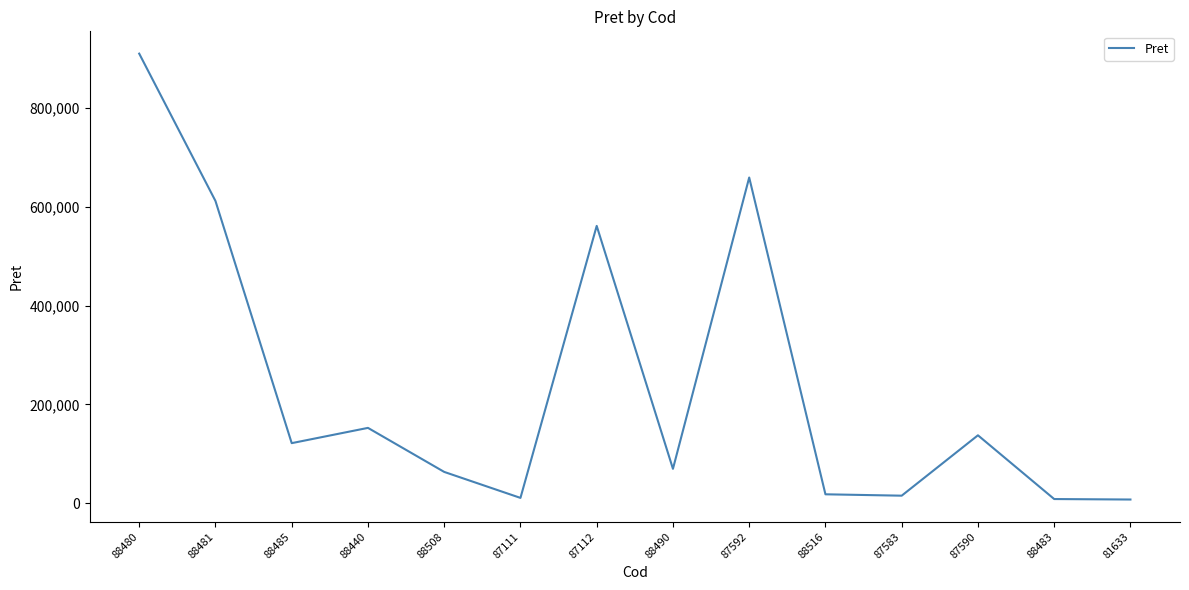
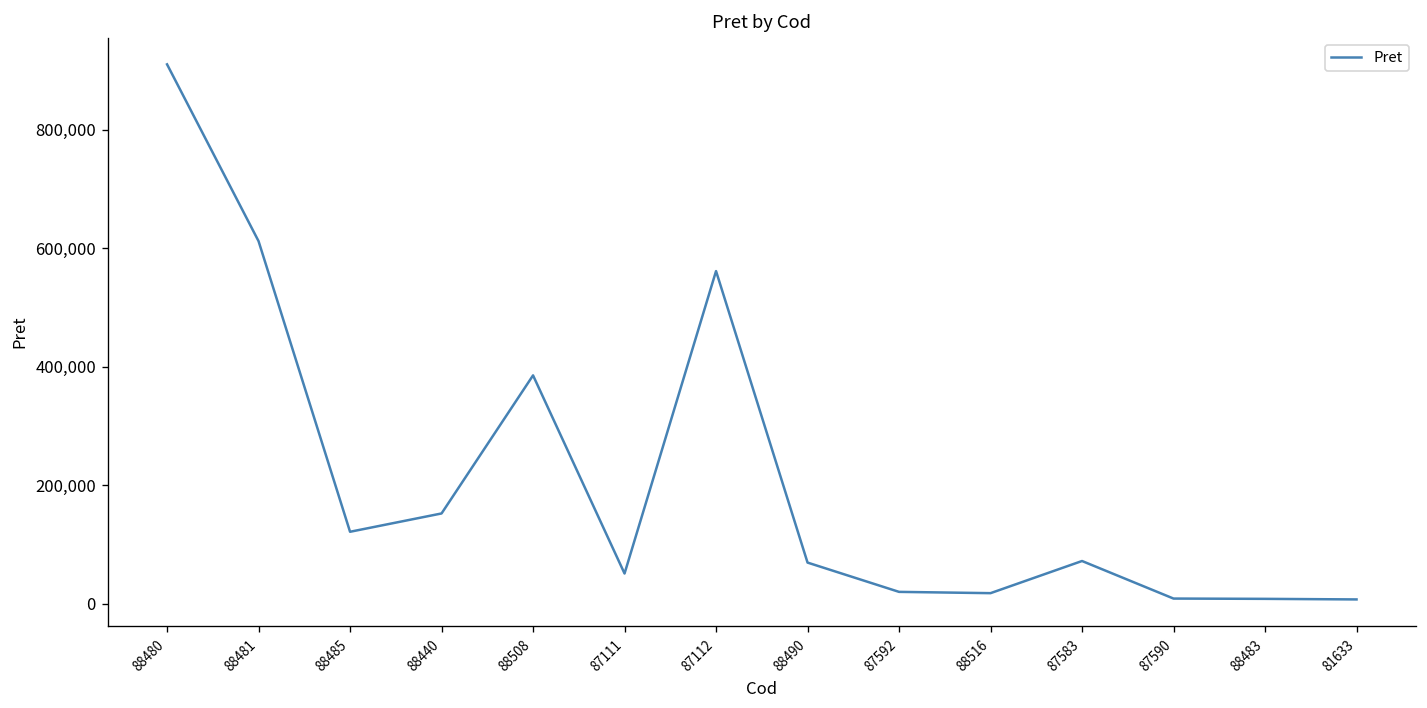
  {
    "88480": "910,000",
    "88481": "610,000",
    "88485": "120,000",
    "88440": "150,000",
-   "88508": "60,000",
-   "87111": "10,000",
+   "88508": "390,000",
+   "87111": "50,000",
    "87112": "560,000",
    "88490": "70,000",
-   "87592": "660,000",
+   "87592": "20,000",
    "88516": "20,000",
-   "87583": "20,000",
-   "87590": "140,000",
+   "87583": "70,000",
+   "87590": "10,000",
    "88483": "10,000",
    "81633": "10,000"
  }
